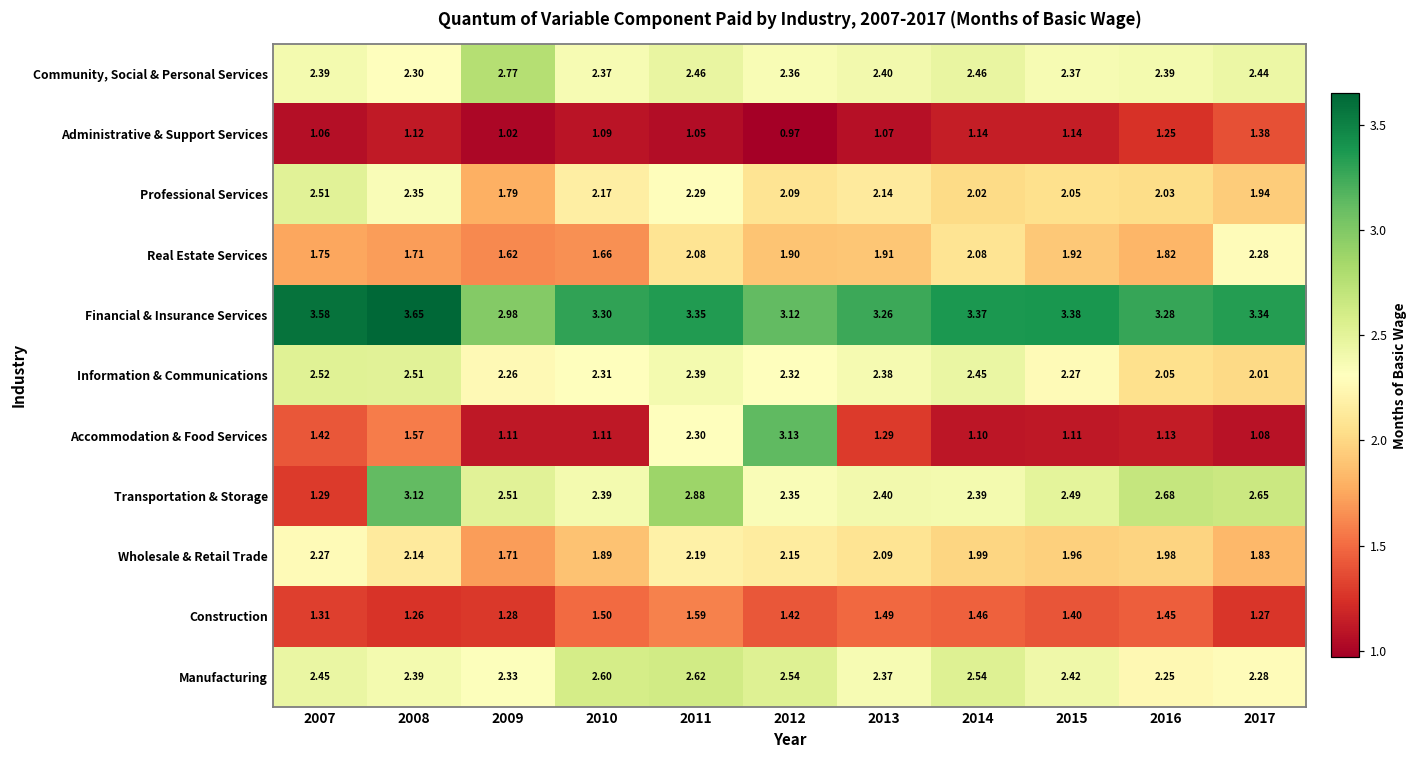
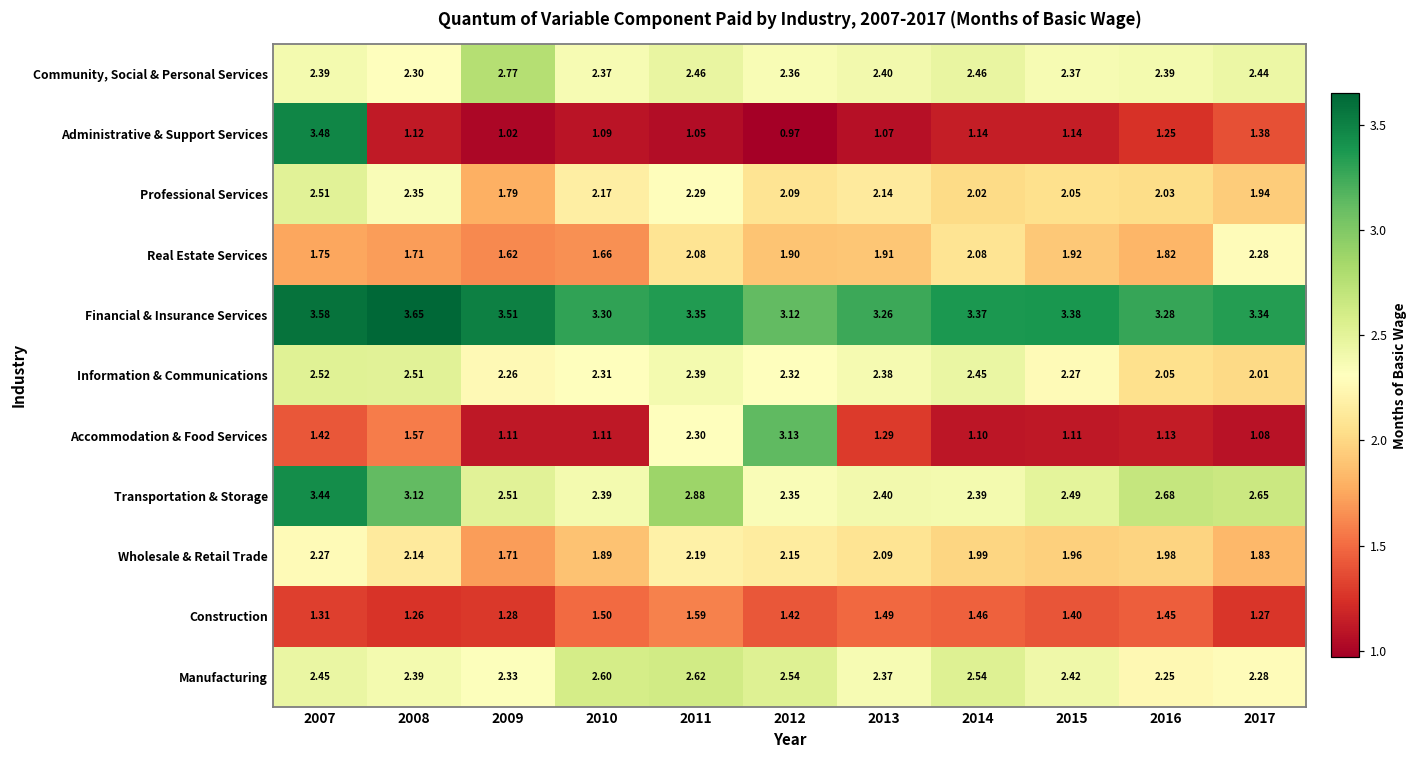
  {
    "Community, Social & Personal Services": {
      "2007": 2.39,
      "2008": 2.30,
      "2009": 2.77,
      "2010": 2.37,
      "2011": 2.46,
      "2012": 2.36,
      "2013": 2.40,
      "2014": 2.46,
      "2015": 2.37,
      "2016": 2.39,
      "2017": 2.44
    },
    "Administrative & Support Services": {
-     "2007": 1.06,
+     "2007": 3.48,
      "2008": 1.12,
      "2009": 1.02,
      "2010": 1.09,
      "2011": 1.05,
      "2012": 0.97,
      "2013": 1.07,
      "2014": 1.14,
      "2015": 1.14,
      "2016": 1.25,
      "2017": 1.38
    },
    "Professional Services": {
      "2007": 2.51,
      "2008": 2.35,
      "2009": 1.79,
      "2010": 2.17,
      "2011": 2.29,
      "2012": 2.09,
      "2013": 2.14,
      "2014": 2.02,
      "2015": 2.05,
      "2016": 2.03,
      "2017": 1.94
    },
    "Real Estate Services": {
      "2007": 1.75,
      "2008": 1.71,
      "2009": 1.62,
      "2010": 1.66,
      "2011": 2.08,
      "2012": 1.90,
      "2013": 1.91,
      "2014": 2.08,
      "2015": 1.92,
      "2016": 1.82,
      "2017": 2.28
    },
    "Financial & Insurance Services": {
      "2007": 3.58,
      "2008": 3.65,
-     "2009": 2.98,
+     "2009": 3.51,
      "2010": 3.30,
      "2011": 3.35,
      "2012": 3.12,
      "2013": 3.26,
      "2014": 3.37,
      "2015": 3.38,
      "2016": 3.28,
      "2017": 3.34
    },
    "Information & Communications": {
      "2007": 2.52,
      "2008": 2.51,
      "2009": 2.26,
      "2010": 2.31,
      "2011": 2.39,
      "2012": 2.32,
      "2013": 2.38,
      "2014": 2.45,
      "2015": 2.27,
      "2016": 2.05,
      "2017": 2.01
    },
    "Accommodation & Food Services": {
      "2007": 1.42,
      "2008": 1.57,
      "2009": 1.11,
      "2010": 1.11,
      "2011": 2.30,
      "2012": 3.13,
      "2013": 1.29,
      "2014": 1.10,
      "2015": 1.11,
      "2016": 1.13,
      "2017": 1.08
    },
    "Transportation & Storage": {
-     "2007": 1.29,
+     "2007": 3.44,
      "2008": 3.12,
      "2009": 2.51,
      "2010": 2.39,
      "2011": 2.88,
      "2012": 2.35,
      "2013": 2.40,
      "2014": 2.39,
      "2015": 2.49,
      "2016": 2.68,
      "2017": 2.65
    },
    "Wholesale & Retail Trade": {
      "2007": 2.27,
      "2008": 2.14,
      "2009": 1.71,
      "2010": 1.89,
      "2011": 2.19,
      "2012": 2.15,
      "2013": 2.09,
      "2014": 1.99,
      "2015": 1.96,
      "2016": 1.98,
      "2017": 1.83
    },
    "Construction": {
      "2007": 1.31,
      "2008": 1.26,
      "2009": 1.28,
      "2010": 1.50,
      "2011": 1.59,
      "2012": 1.42,
      "2013": 1.49,
      "2014": 1.46,
      "2015": 1.40,
      "2016": 1.45,
      "2017": 1.27
    },
    "Manufacturing": {
      "2007": 2.45,
      "2008": 2.39,
      "2009": 2.33,
      "2010": 2.60,
      "2011": 2.62,
      "2012": 2.54,
      "2013": 2.37,
      "2014": 2.54,
      "2015": 2.42,
      "2016": 2.25,
      "2017": 2.28
    }
  }
